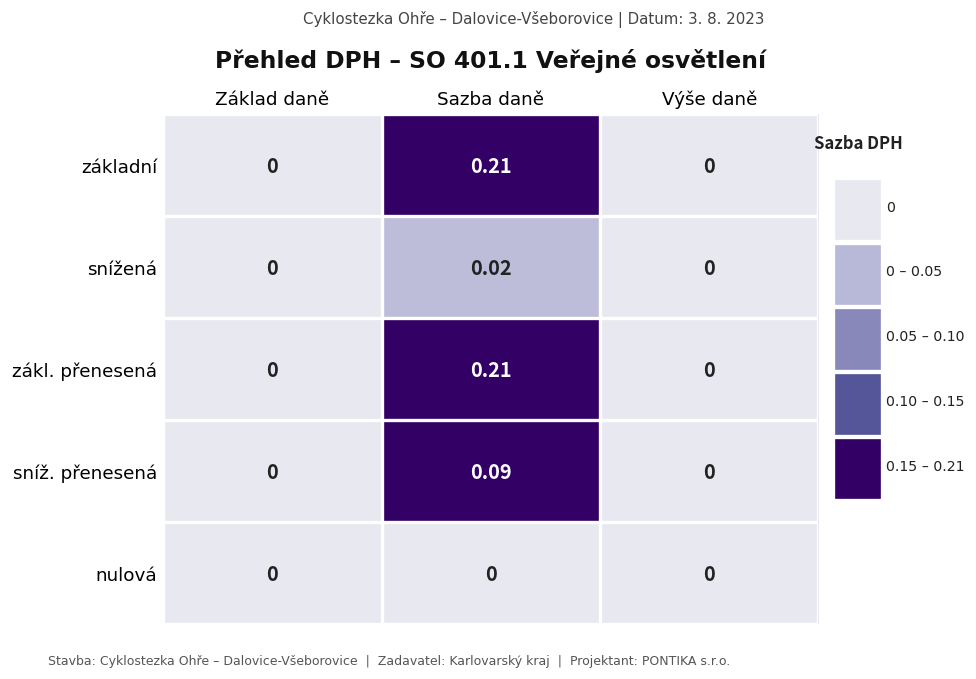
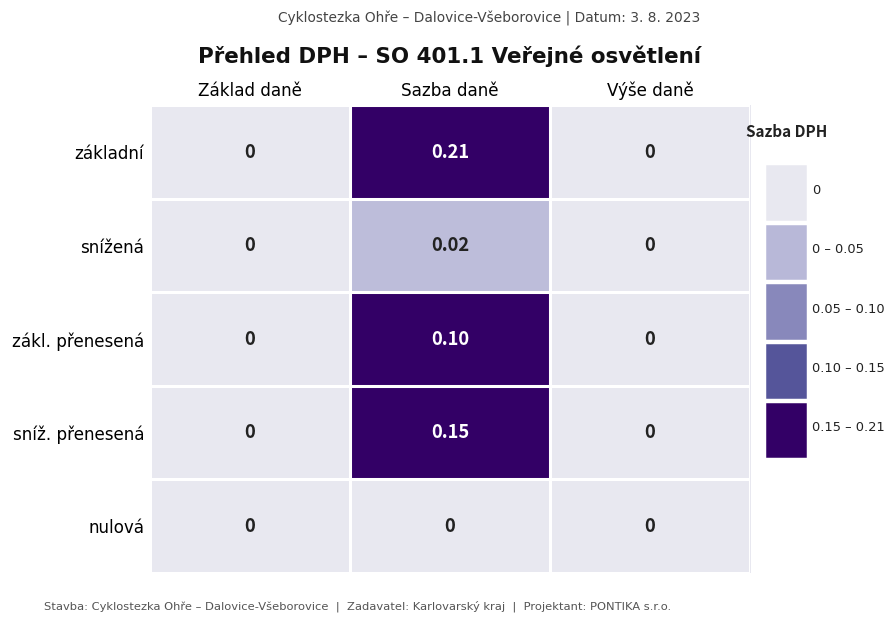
  {
    "základní": {
      "Základ daně": 0,
      "Sazba daně": 0.21,
      "Výše daně": 0
    },
    "snížená": {
      "Základ daně": 0,
      "Sazba daně": 0.02,
      "Výše daně": 0
    },
    "zákl. přenesená": {
      "Základ daně": 0,
-     "Sazba daně": 0.21,
+     "Sazba daně": 0.10,
      "Výše daně": 0
    },
    "sníž. přenesená": {
      "Základ daně": 0,
-     "Sazba daně": 0.09,
+     "Sazba daně": 0.15,
      "Výše daně": 0
    },
    "nulová": {
      "Základ daně": 0,
      "Sazba daně": 0,
      "Výše daně": 0
    }
  }
